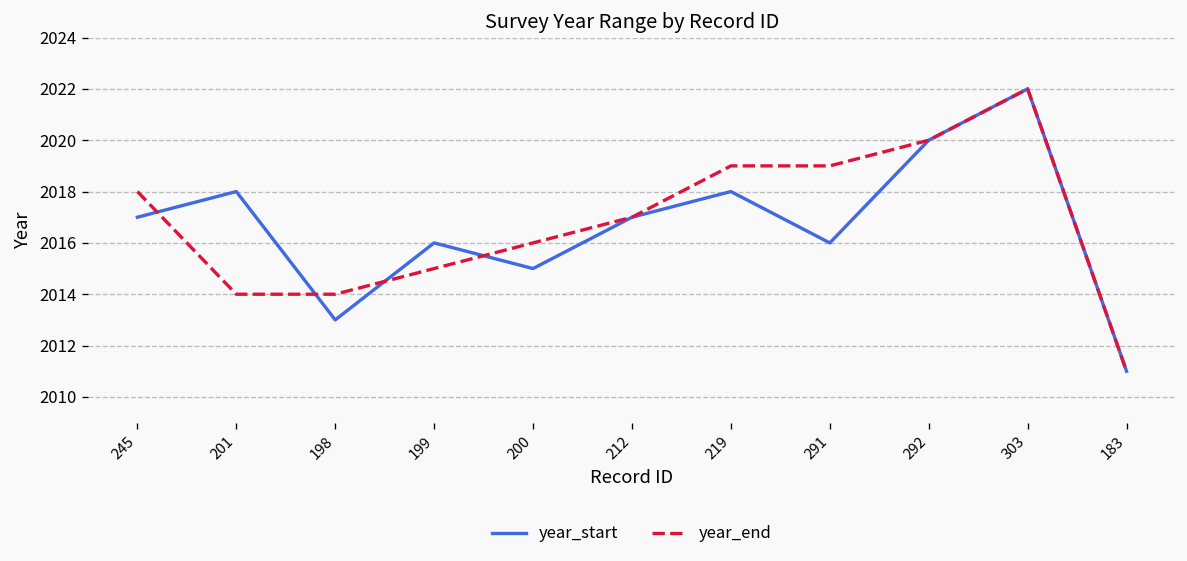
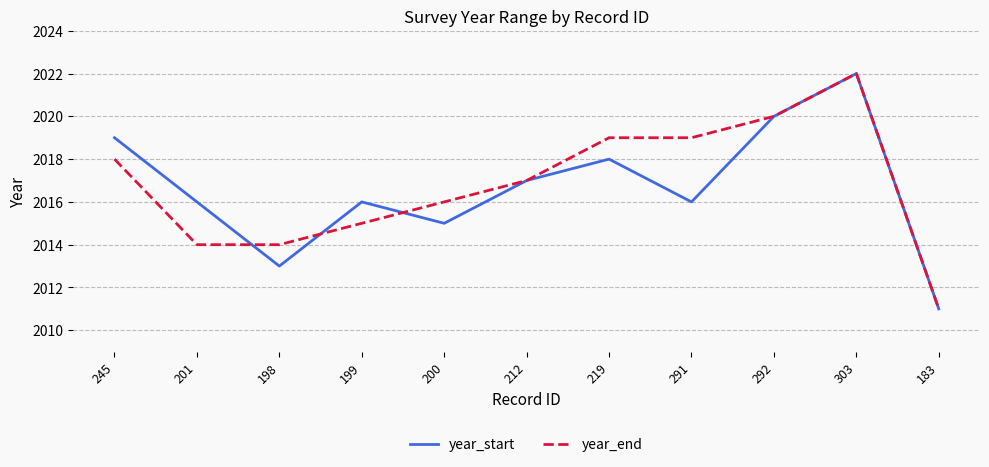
  {
    "year_start": {
-     "245": 2017,
-     "201": 2018,
+     "245": 2019,
+     "201": 2016,
      "198": 2013,
      "199": 2016,
      "200": 2015,
      "219": 2018,
      "291": 2016
    },
    "year_end": {
      "245": 2018,
      "201": 2014,
      "198": 2014,
      "199": 2015,
      "200": 2016,
      "219": 2019,
      "291": 2019
    }
  }
